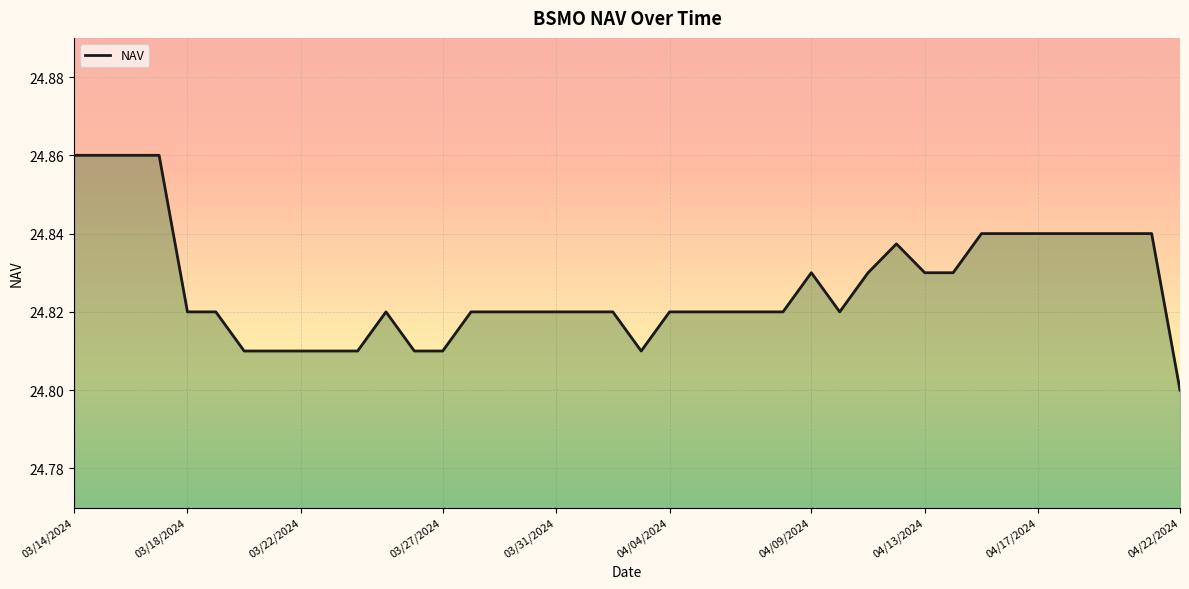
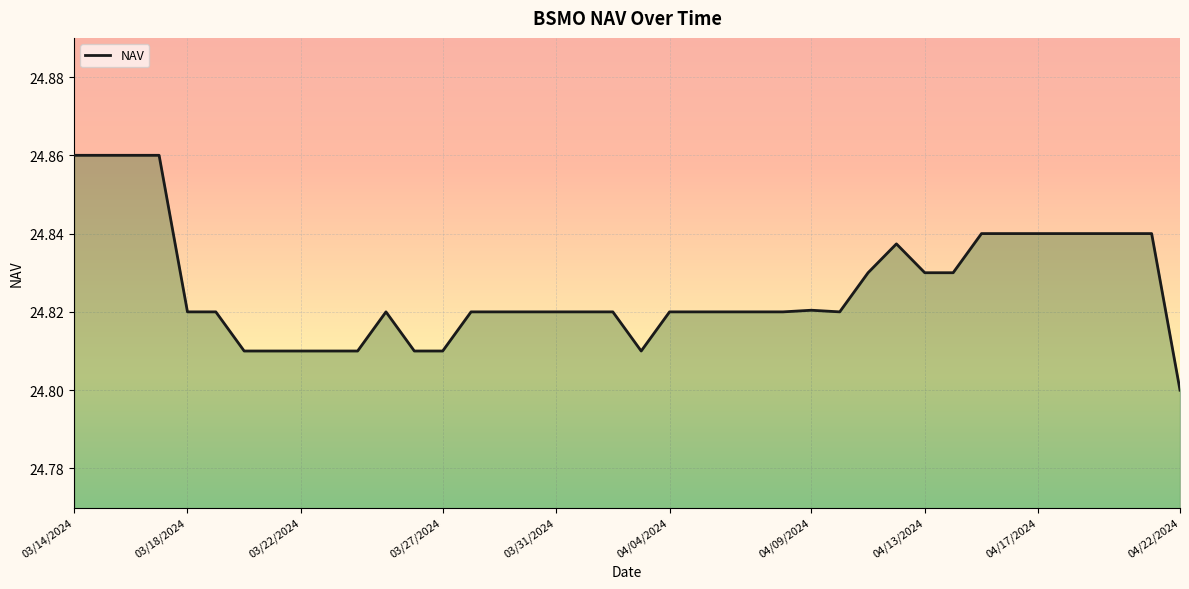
  {
    "03/14/2024": 24.860,
    "03/27/2024": 24.810,
-   "04/09/2024": 24.830,
+   "04/09/2024": 24.820,
    "04/22/2024": 24.800
  }
